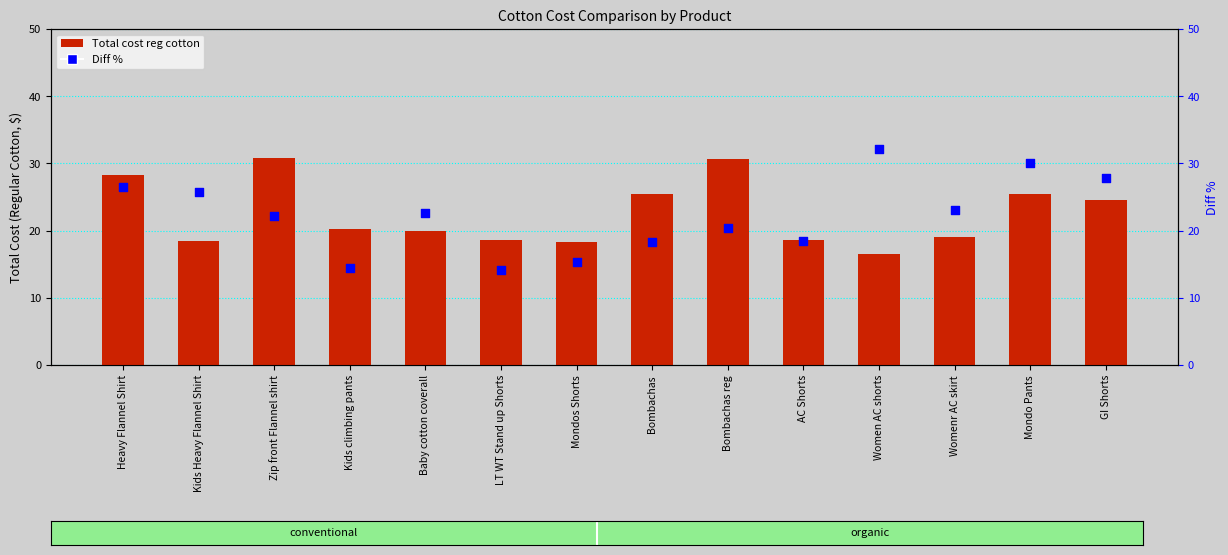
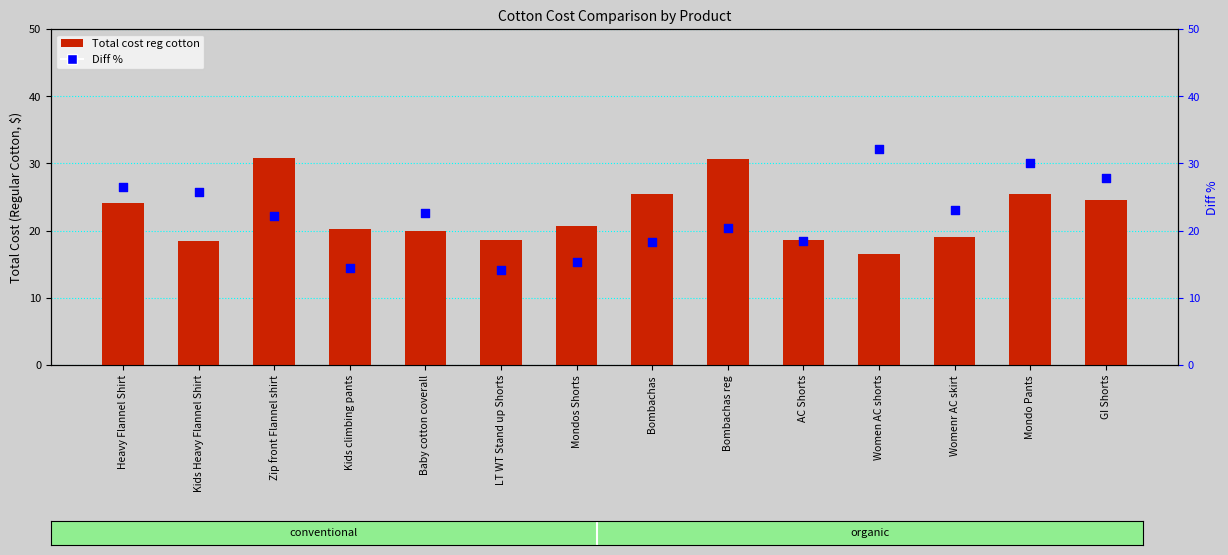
  {
    "Total cost reg cotton": {
-     "Heavy Flannel Shirt": 28,
+     "Heavy Flannel Shirt": 24,
      "Kids Heavy Flannel Shirt": 18,
      "Zip front Flannel shirt": 31,
      "Kids climbing pants": 20,
      "Baby cotton coverall": 20,
      "LT WT Stand up Shorts": 19,
-     "Mondos Shorts": 18,
+     "Mondos Shorts": 21,
      "Bombachas": 25,
      "Bombachas reg": 31,
      "AC Shorts": 19,
      "Women AC shorts": 17,
      "Womenr AC skirt": 19,
      "Mondo Pants": 25,
      "GI Shorts": 25
    }
  }
